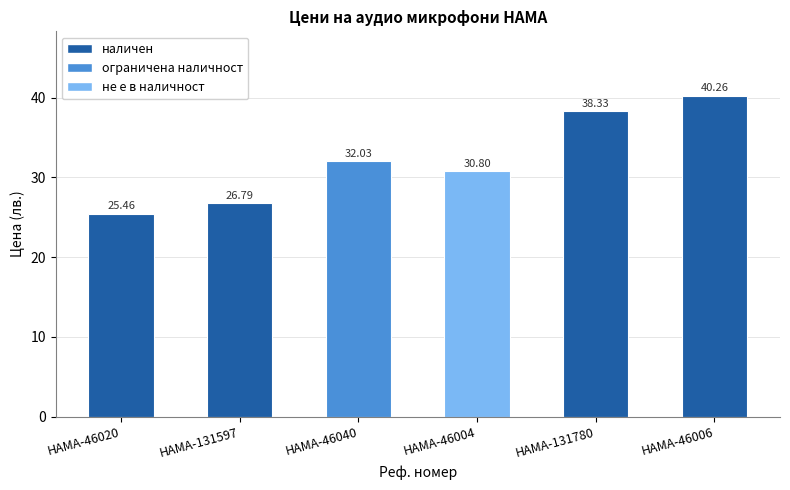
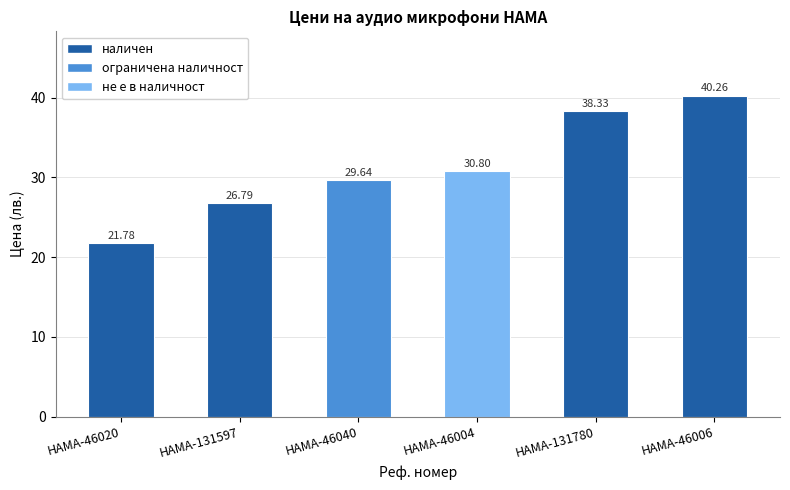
  {
-   "HAMA-46020": 25.46,
+   "HAMA-46020": 21.78,
    "HAMA-131597": 26.79,
-   "HAMA-46040": 32.03,
+   "HAMA-46040": 29.64,
    "HAMA-46004": 30.80,
    "HAMA-131780": 38.33,
    "HAMA-46006": 40.26
  }
